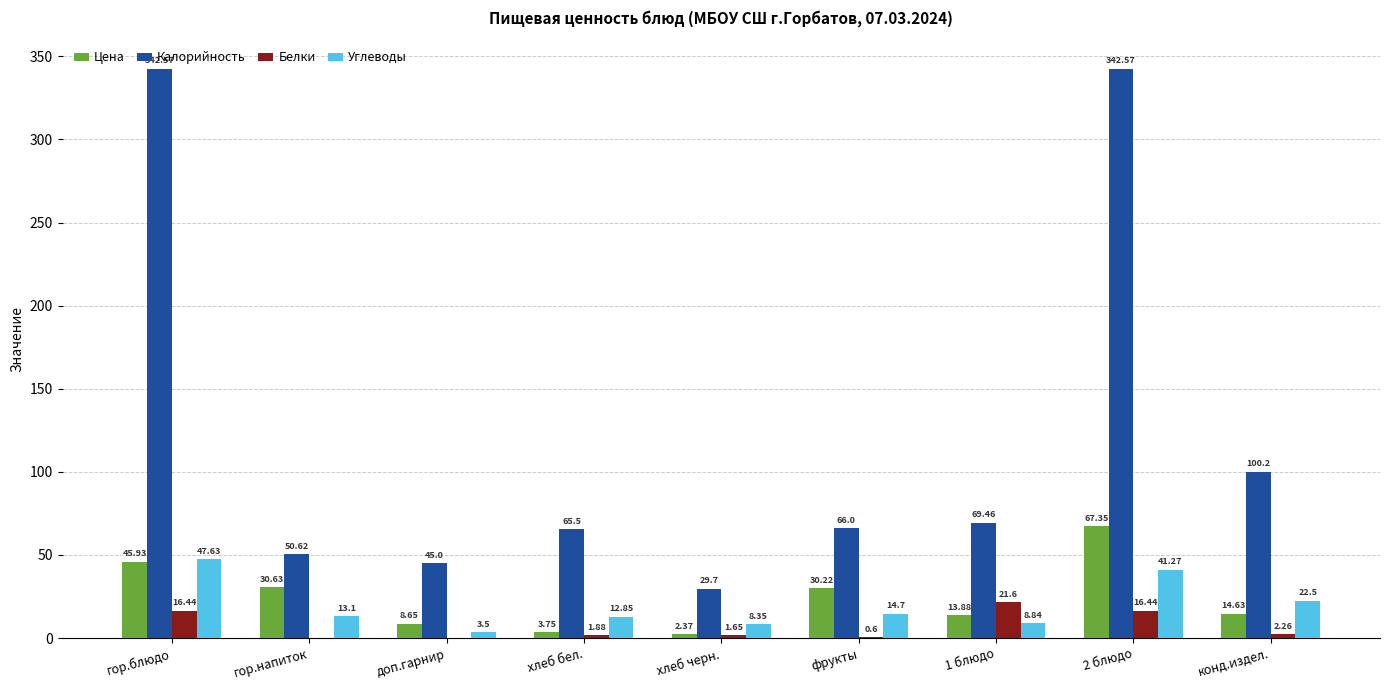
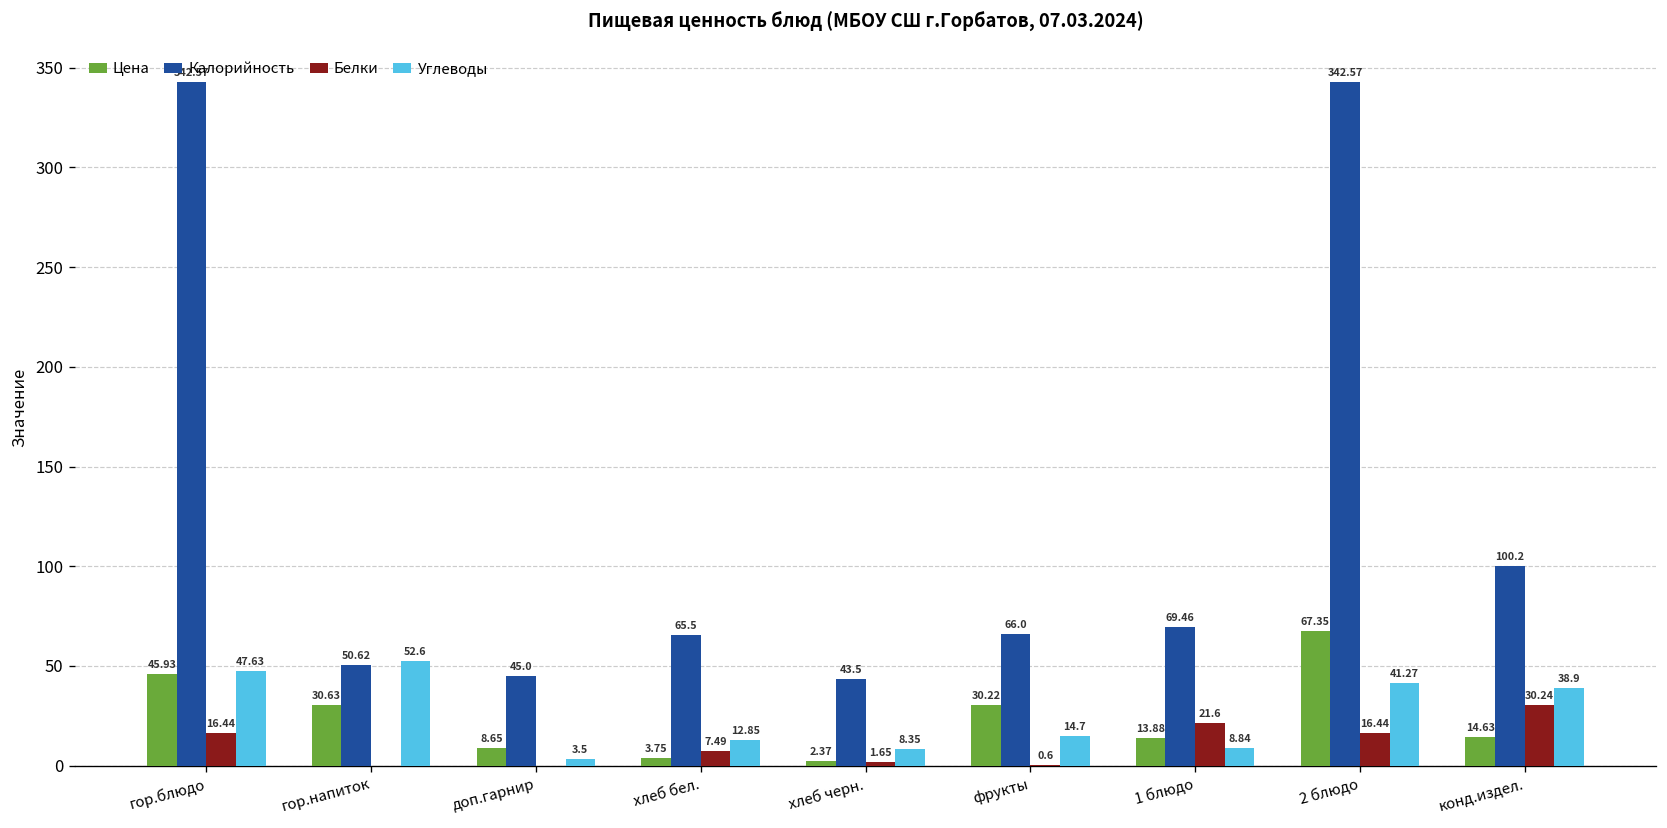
  {
    "Цена": {
      "гор.блюдо": 45.93,
      "гор.напиток": 30.63,
      "доп.гарнир": 8.65,
      "хлеб бел.": 3.75,
      "хлеб черн.": 2.37,
      "фрукты": 30.22,
      "1 блюдо": 13.88,
      "2 блюдо": 67.35,
      "конд.издел.": 14.63
    },
    "Калорийность": {
      "гор.блюдо": 342.57,
      "гор.напиток": 50.62,
      "доп.гарнир": 45.0,
      "хлеб бел.": 65.5,
-     "хлеб черн.": 29.7,
+     "хлеб черн.": 43.5,
      "фрукты": 66.0,
      "1 блюдо": 69.46,
      "2 блюдо": 342.57,
      "конд.издел.": 100.2
    },
    "Белки": {
      "гор.блюдо": 16.44,
-     "хлеб бел.": 1.88,
+     "хлеб бел.": 7.49,
      "хлеб черн.": 1.65,
      "фрукты": 0.6,
      "1 блюдо": 21.6,
      "2 блюдо": 16.44,
-     "конд.издел.": 2.26
+     "конд.издел.": 30.24
    },
    "Углеводы": {
      "гор.блюдо": 47.63,
-     "гор.напиток": 13.1,
+     "гор.напиток": 52.6,
      "доп.гарнир": 3.5,
      "хлеб бел.": 12.85,
      "хлеб черн.": 8.35,
      "фрукты": 14.7,
      "1 блюдо": 8.84,
      "2 блюдо": 41.27,
-     "конд.издел.": 22.5
+     "конд.издел.": 38.9
    }
  }
